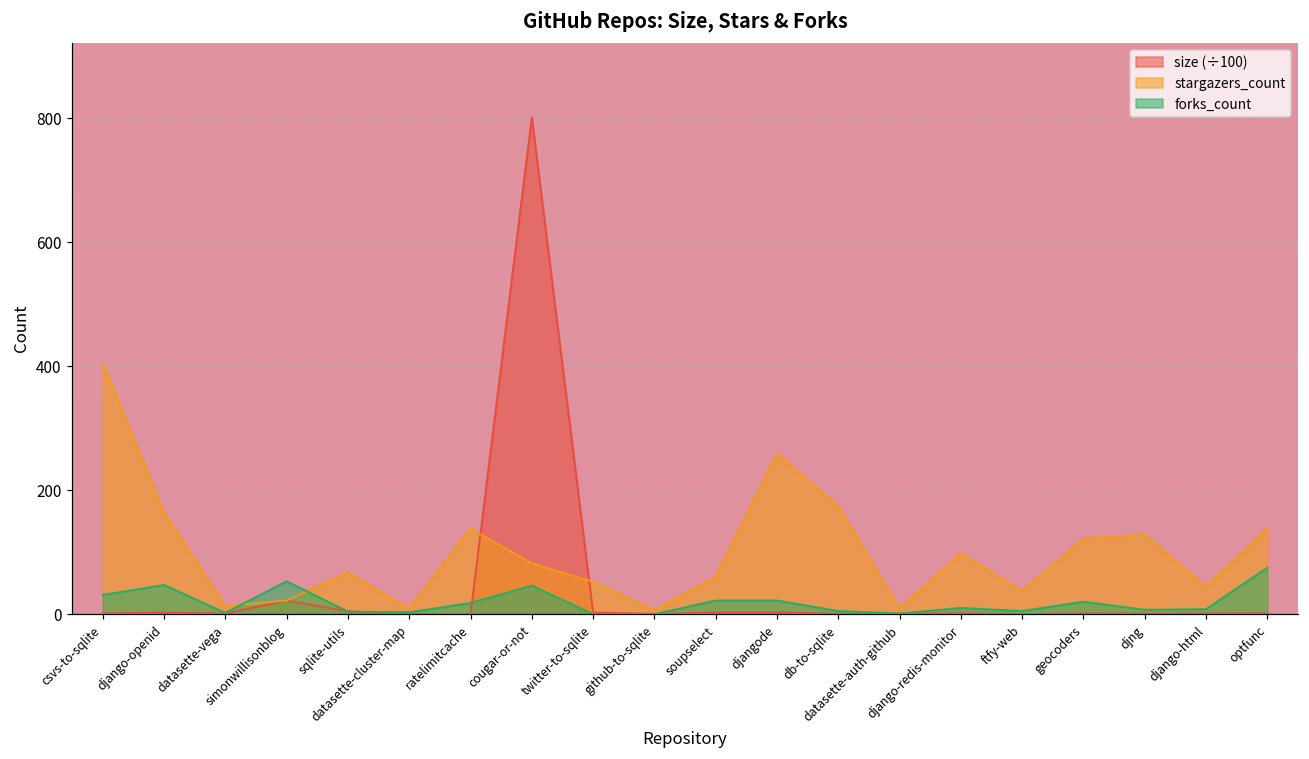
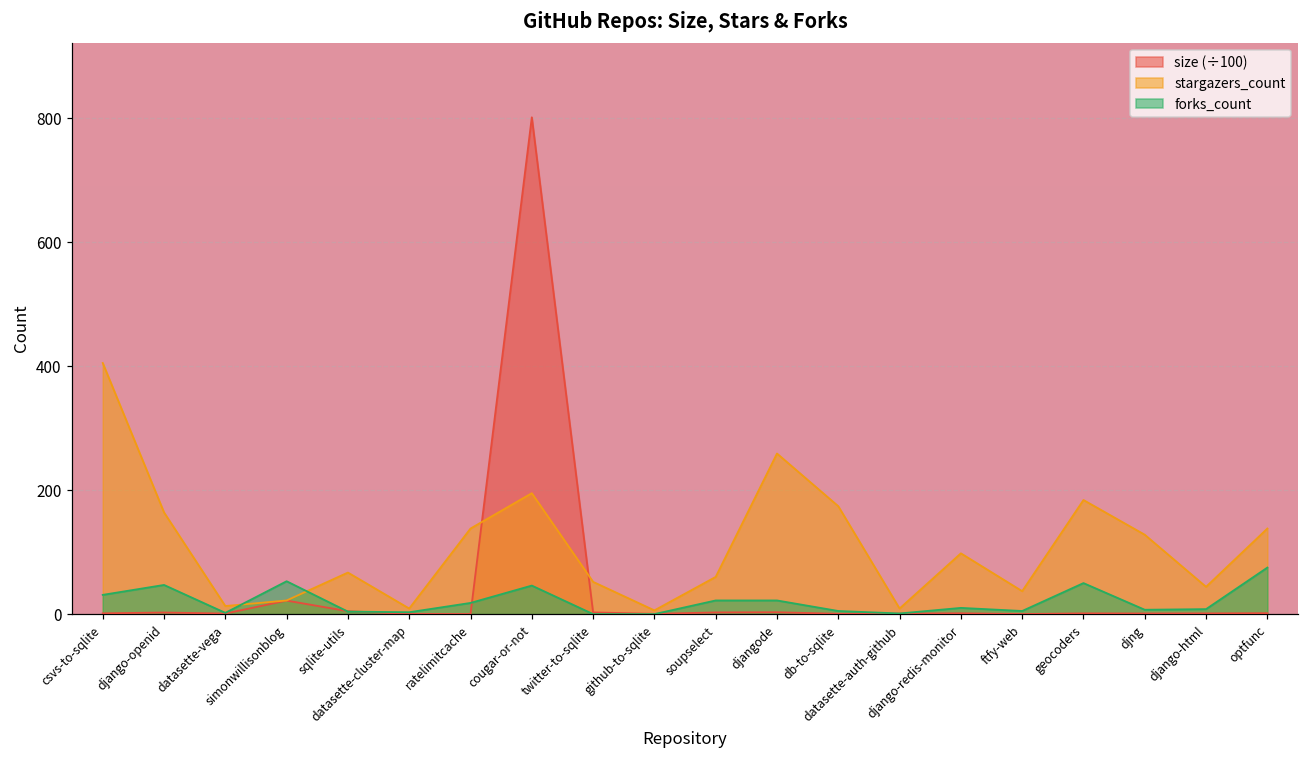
  {
    "size (÷100)": {
      "csvs-to-sqlite": 0,
      "django-openid": 0,
      "ratelimitcache": 0,
      "cougar-or-not": 800,
      "soupselect": 0,
      "djangode": 0,
      "django-redis-monitor": 0,
      "ftfy-web": 0,
      "geocoders": 0,
      "djng": 0,
      "django-html": 0,
      "optfunc": 0
    },
    "stargazers_count": {
      "csvs-to-sqlite": 410,
      "django-openid": 160,
      "datasette-vega": 10,
      "sqlite-utils": 70,
      "datasette-cluster-map": 10,
      "ratelimitcache": 140,
-     "cougar-or-not": 80,
+     "cougar-or-not": 200,
      "twitter-to-sqlite": 50,
      "github-to-sqlite": 10,
      "soupselect": 60,
      "djangode": 260,
      "db-to-sqlite": 170,
      "datasette-auth-github": 10,
      "django-redis-monitor": 100,
      "ftfy-web": 40,
-     "geocoders": 120,
+     "geocoders": 180,
      "djng": 130,
      "django-html": 40,
      "optfunc": 140
    },
    "forks_count": {
      "csvs-to-sqlite": 30,
      "django-openid": 50,
      "simonwillisonblog": 50,
      "ratelimitcache": 20,
      "cougar-or-not": 50,
      "soupselect": 20,
      "djangode": 20,
      "django-redis-monitor": 10,
      "ftfy-web": 10,
-     "geocoders": 20,
+     "geocoders": 50,
      "djng": 10,
      "django-html": 10,
      "optfunc": 80
    }
  }
